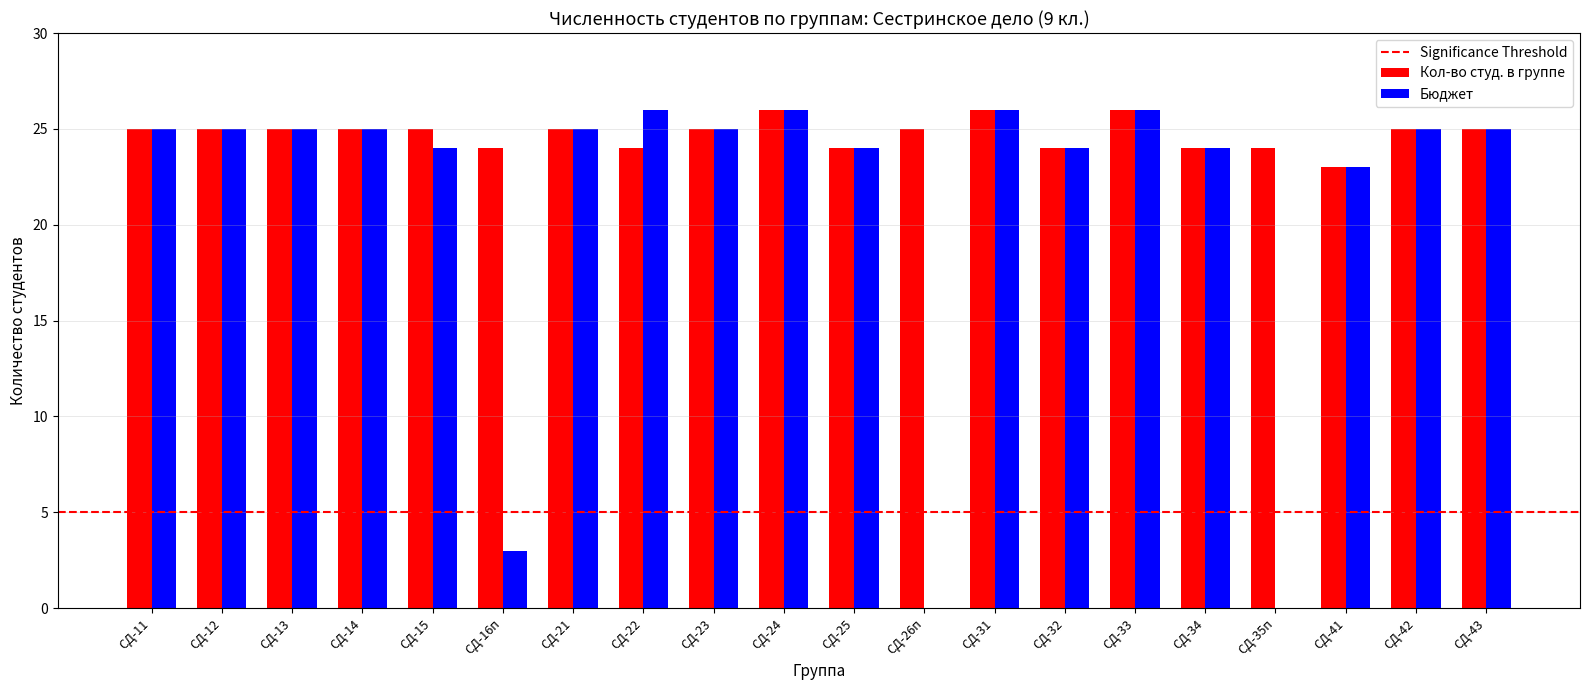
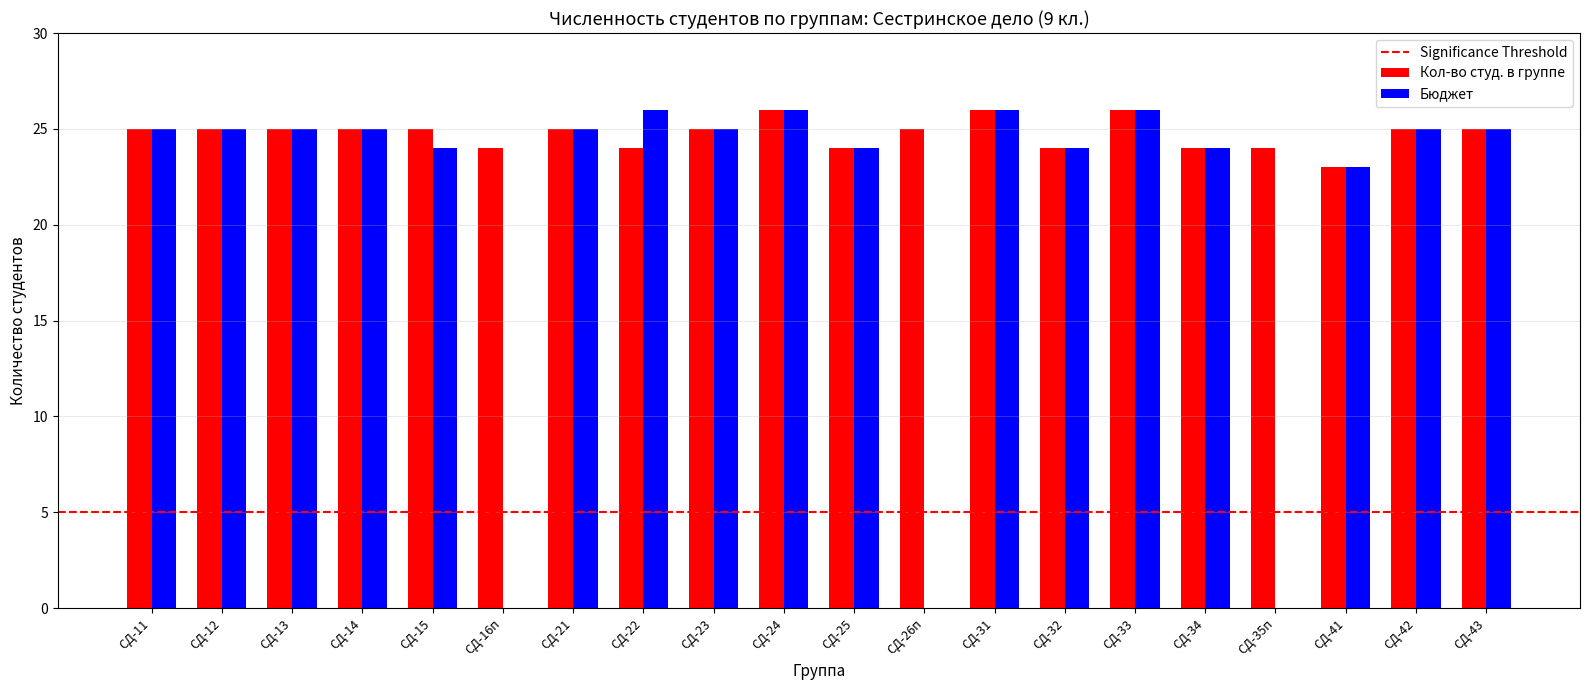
  {
    "Кол-во студ. в группе": {
      "СД-11": 25,
      "СД-12": 25,
      "СД-13": 25,
      "СД-14": 25,
      "СД-15": 25,
      "СД-16п": 24,
      "СД-21": 25,
      "СД-22": 24,
      "СД-23": 25,
      "СД-24": 26,
      "СД-25": 24,
      "СД-26п": 25,
      "СД-31": 26,
      "СД-32": 24,
      "СД-33": 26,
      "СД-34": 24,
      "СД-35п": 24,
      "СД-41": 23,
      "СД-42": 25,
      "СД-43": 25
    },
    "Бюджет": {
      "СД-11": 25,
      "СД-12": 25,
      "СД-13": 25,
      "СД-14": 25,
      "СД-15": 24,
-     "СД-16п": 3,
+     "СД-16п": 0,
      "СД-21": 25,
      "СД-22": 26,
      "СД-23": 25,
      "СД-24": 26,
      "СД-25": 24,
      "СД-26п": 0,
      "СД-31": 26,
      "СД-32": 24,
      "СД-33": 26,
      "СД-34": 24,
      "СД-35п": 0,
      "СД-41": 23,
      "СД-42": 25,
      "СД-43": 25
    }
  }
